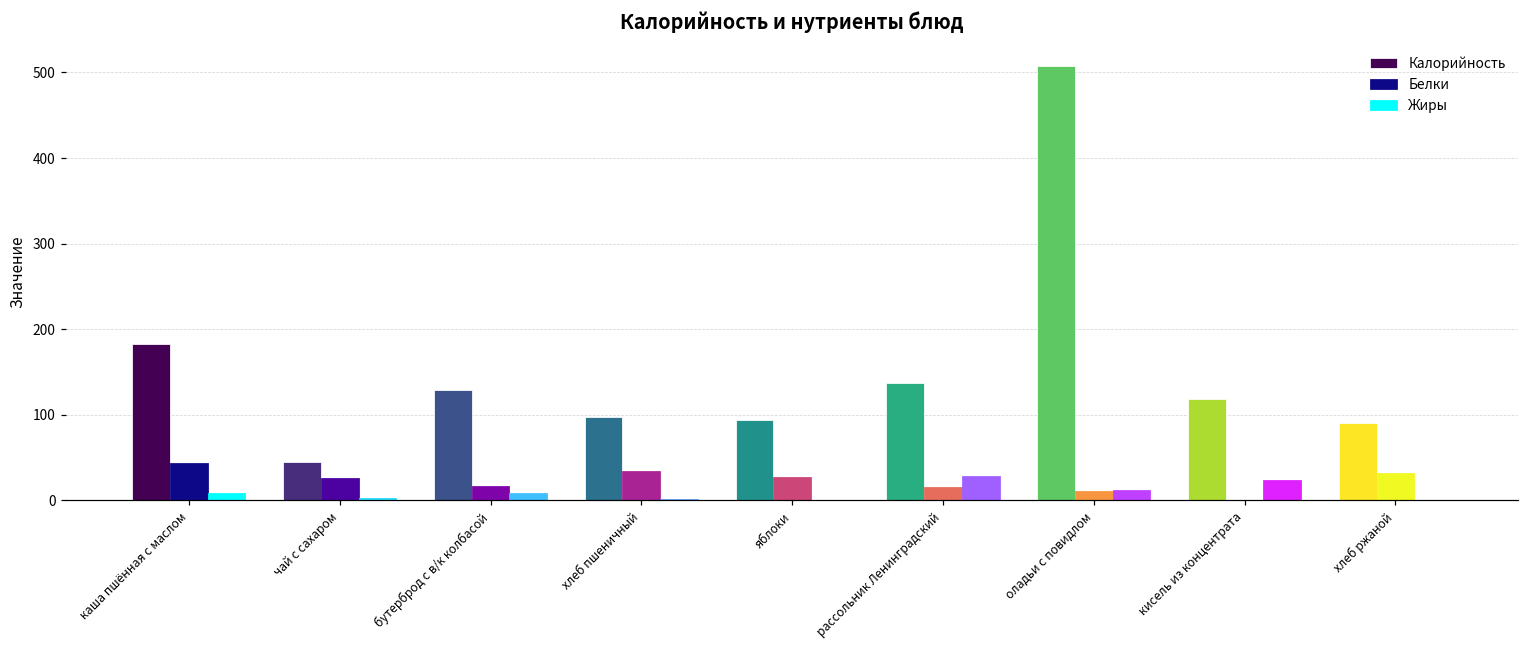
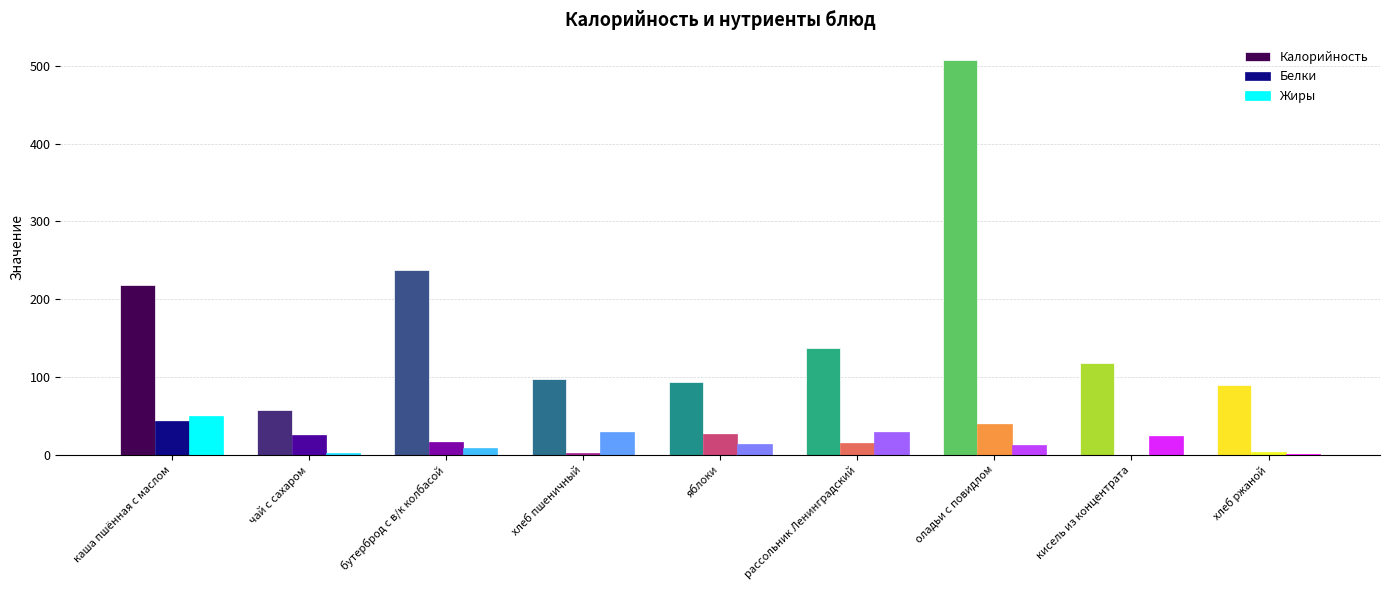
  {
    "Калорийность": {
-     "каша пшённая с маслом": 180,
-     "чай с сахаром": 50,
-     "бутерброд с в/к колбасой": 130,
+     "каша пшённая с маслом": 220,
+     "чай с сахаром": 60,
+     "бутерброд с в/к колбасой": 240,
      "хлеб пшеничный": 100,
      "яблоки": 90,
      "рассольник Ленинградский": 140,
      "оладьи с повидлом": 510,
      "кисель из концентрата": 120,
      "хлеб ржаной": 90
    },
    "Белки": {
      "каша пшённая с маслом": 40,
      "чай с сахаром": 30,
      "бутерброд с в/к колбасой": 20,
-     "хлеб пшеничный": 30,
+     "хлеб пшеничный": 0,
      "яблоки": 30,
      "рассольник Ленинградский": 20,
-     "оладьи с повидлом": 10,
+     "оладьи с повидлом": 40,
      "кисель из концентрата": 0,
-     "хлеб ржаной": 30
+     "хлеб ржаной": 0
    },
    "Жиры": {
-     "каша пшённая с маслом": 10,
+     "каша пшённая с маслом": 50,
      "бутерброд с в/к колбасой": 10,
-     "хлеб пшеничный": 0,
-     "яблоки": 0,
+     "хлеб пшеничный": 30,
+     "яблоки": 10,
      "рассольник Ленинградский": 30,
      "оладьи с повидлом": 10,
      "кисель из концентрата": 20
    }
  }
